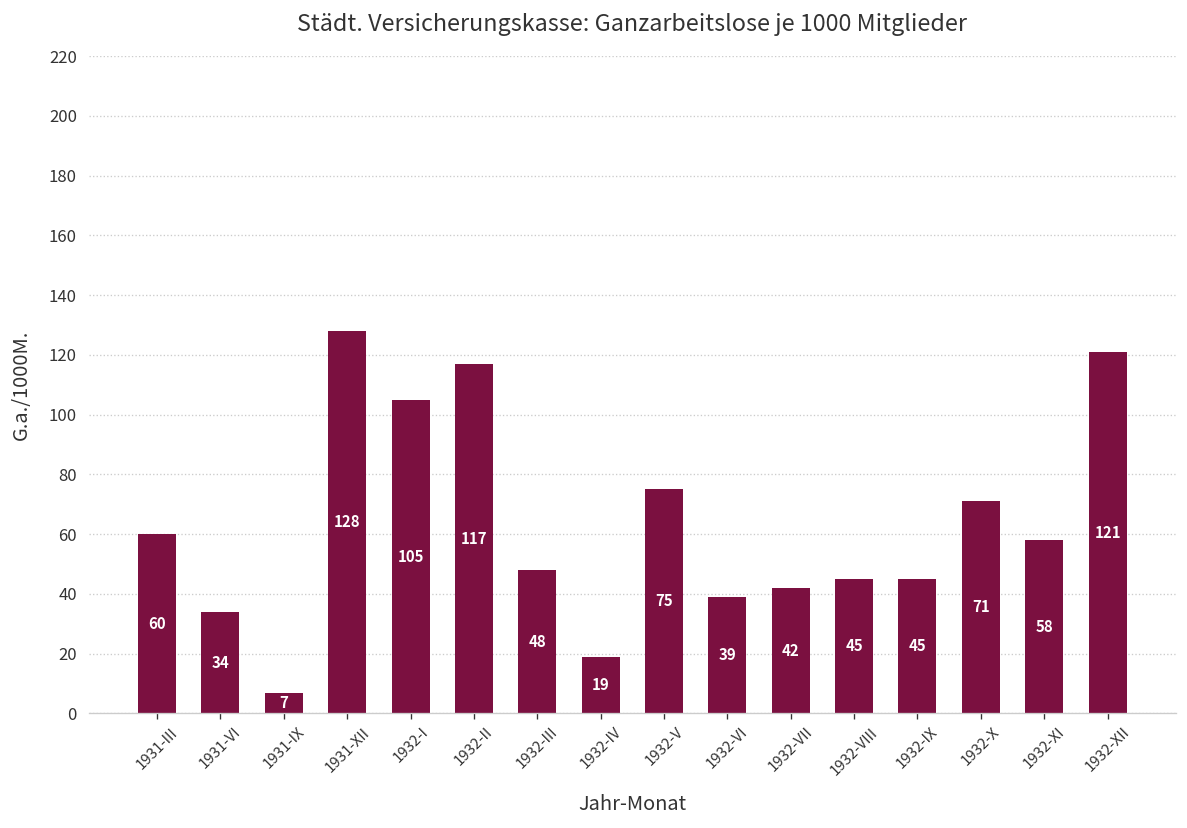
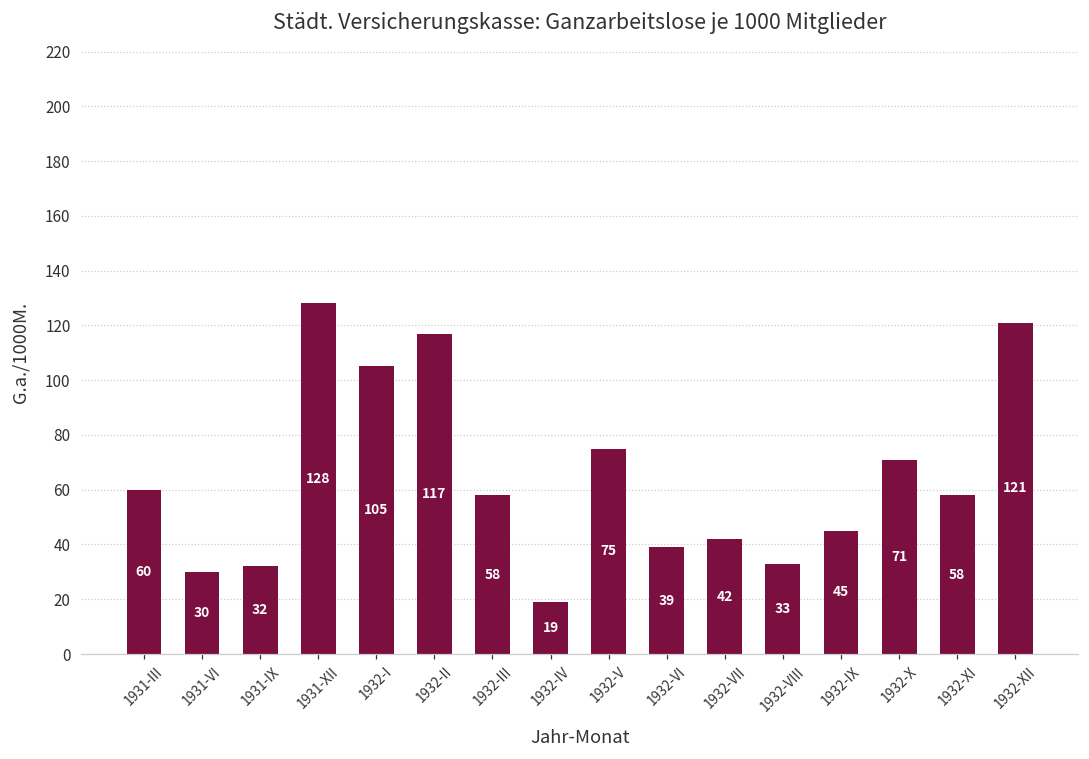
  {
    "1931-III": 60,
-   "1931-VI": 34,
-   "1931-IX": 7,
+   "1931-VI": 30,
+   "1931-IX": 32,
    "1931-XII": 128,
    "1932-I": 105,
    "1932-II": 117,
-   "1932-III": 48,
+   "1932-III": 58,
    "1932-IV": 19,
    "1932-V": 75,
    "1932-VI": 39,
    "1932-VII": 42,
-   "1932-VIII": 45,
+   "1932-VIII": 33,
    "1932-IX": 45,
    "1932-X": 71,
    "1932-XI": 58,
    "1932-XII": 121
  }
